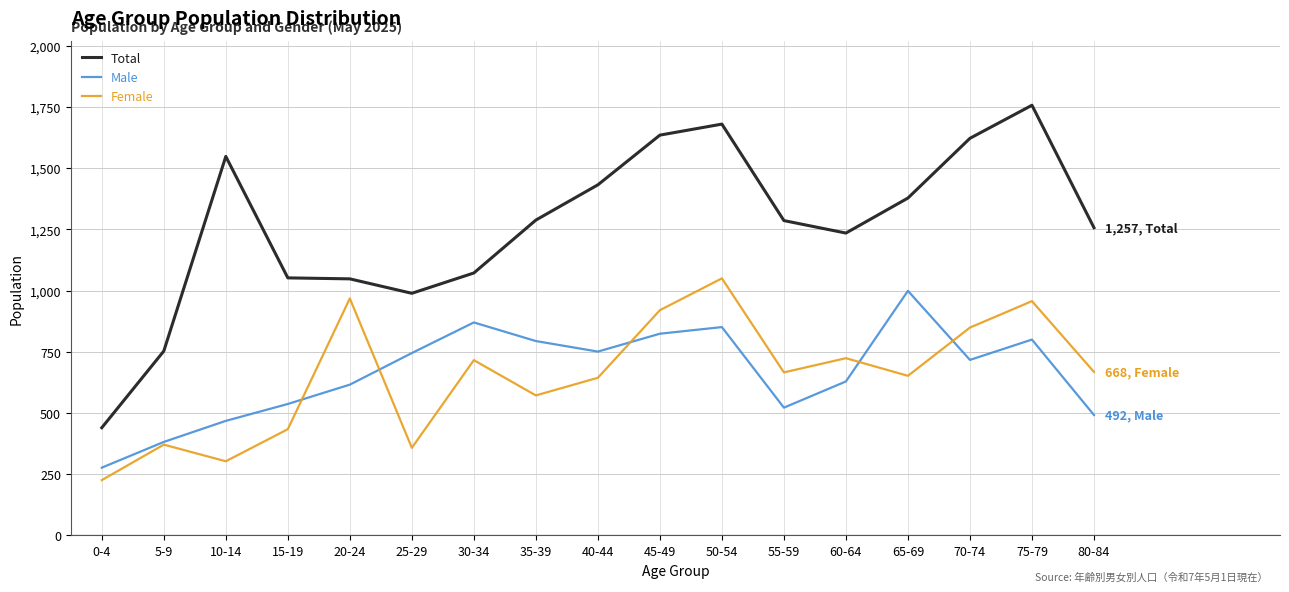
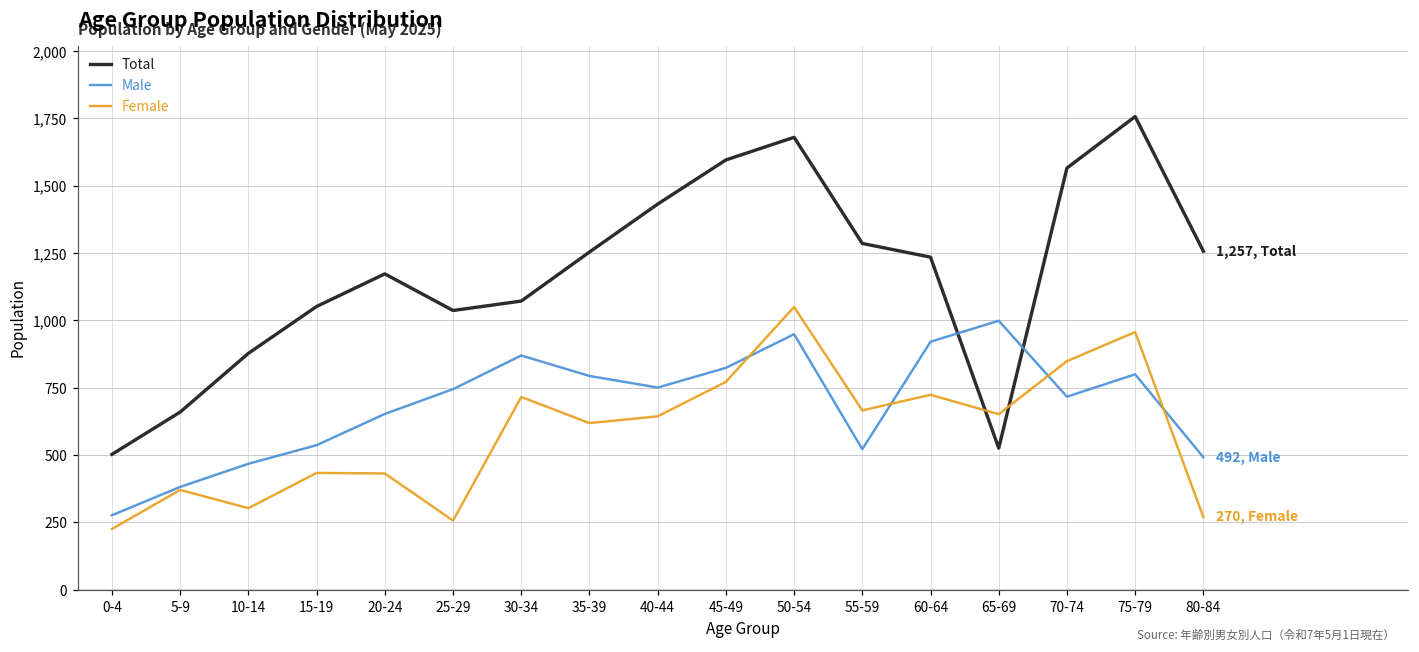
  {
    "Total": {
-     "0-4": "440",
-     "5-9": "750",
-     "10-14": "1,550",
+     "0-4": "500",
+     "5-9": "660",
+     "10-14": "880",
      "15-19": "1,050",
-     "20-24": "1,050",
-     "25-29": "990",
+     "20-24": "1,170",
+     "25-29": "1,040",
      "30-34": "1,070",
-     "35-39": "1,290",
+     "35-39": "1,250",
      "40-44": "1,430",
-     "45-49": "1,640",
+     "45-49": "1,600",
      "50-54": "1,680",
      "55-59": "1,290",
      "60-64": "1,240",
-     "65-69": "1,380",
-     "70-74": "1,620",
+     "65-69": "530",
+     "70-74": "1,570",
      "75-79": "1,760"
    },
    "Male": {
      "0-4": "280",
      "5-9": "380",
      "10-14": "470",
      "15-19": "540",
-     "20-24": "620",
+     "20-24": "650",
      "25-29": "750",
      "30-34": "870",
      "35-39": "790",
      "40-44": "750",
      "45-49": "820",
-     "50-54": "850",
+     "50-54": "950",
      "55-59": "520",
-     "60-64": "630",
+     "60-64": "920",
      "65-69": "1,000",
      "70-74": "720",
      "75-79": "800"
    },
    "Female": {
-     "20-24": "970",
-     "25-29": "360",
-     "35-39": "570",
-     "45-49": "920",
-     "80-84": "668,"
+     "20-24": "430",
+     "25-29": "260",
+     "35-39": "620",
+     "45-49": "770",
+     "80-84": "270,"
    }
  }
